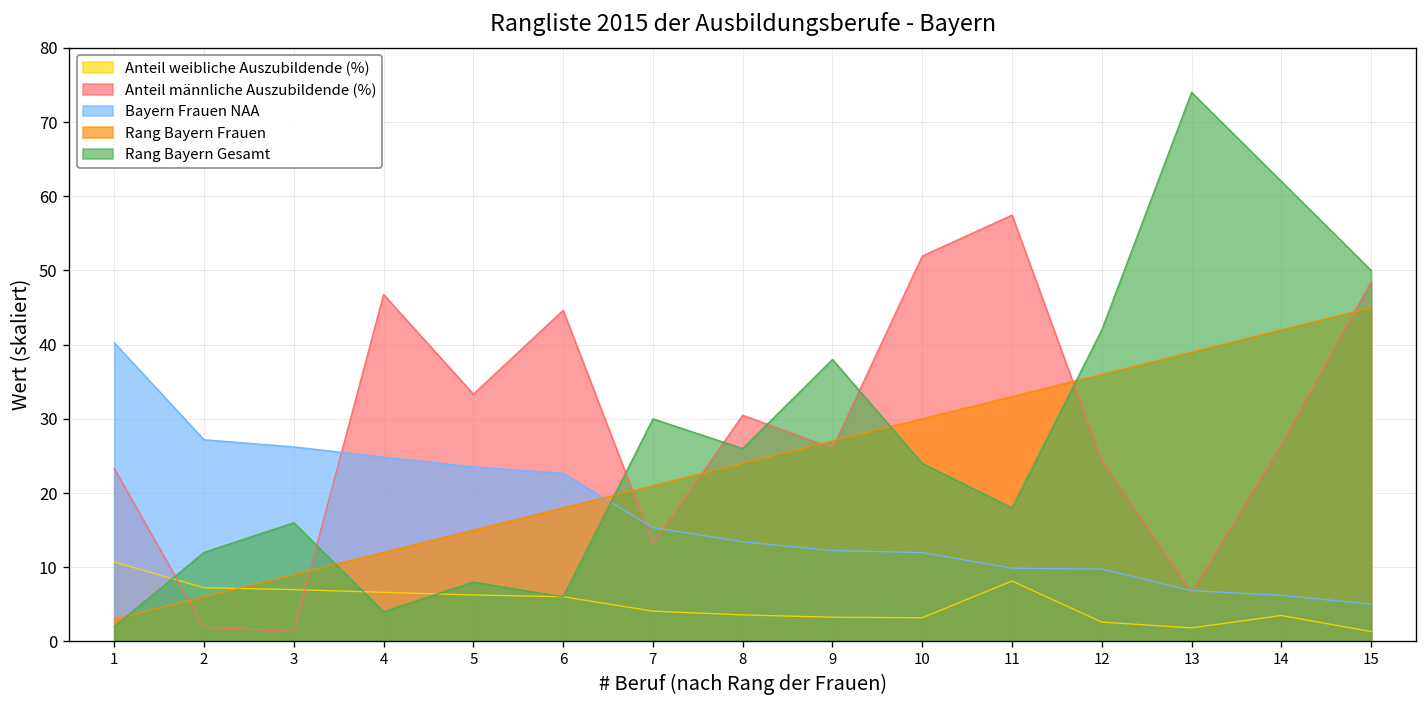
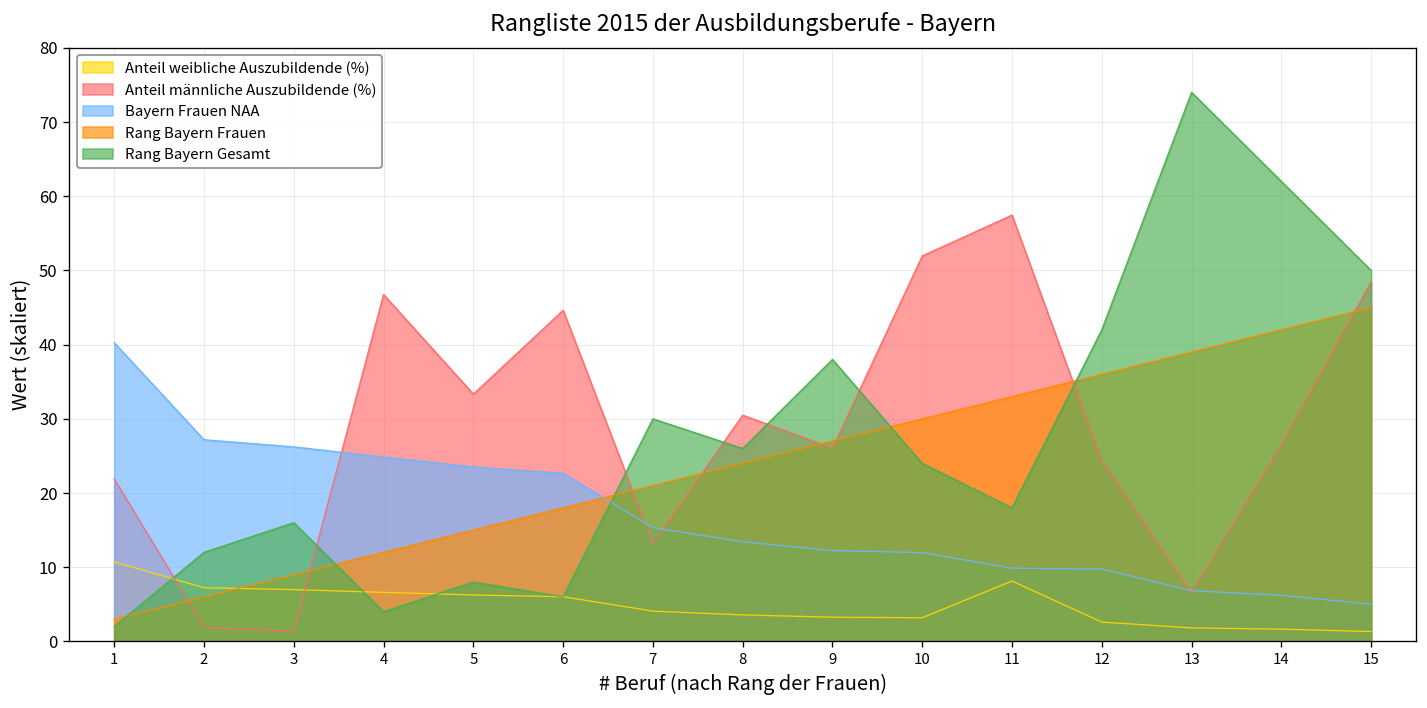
  {
    "Anteil weibliche Auszubildende (%)": {
      "1": 11,
      "2": 7,
      "3": 7,
      "4": 7,
      "5": 6,
      "7": 4,
      "8": 4,
      "9": 3,
      "10": 3,
      "11": 8,
      "12": 3,
      "13": 2,
-     "14": 3,
+     "14": 2,
      "15": 1
    },
    "Anteil männliche Auszubildende (%)": {
-     "1": 23,
+     "1": 22,
      "2": 2,
      "3": 1,
      "4": 47,
      "5": 33,
      "6": 45,
      "7": 13,
      "8": 30,
      "9": 26,
      "10": 52,
      "11": 57,
      "12": 24,
      "14": 27,
      "15": 49
    },
    "Bayern Frauen NAA": {
      "1": 40,
      "2": 27,
      "3": 26,
      "4": 25,
      "5": 24,
      "6": 23,
      "7": 15,
      "8": 13,
      "9": 12,
      "10": 12,
      "11": 10,
      "12": 10,
      "14": 6,
      "15": 5
    },
    "Rang Bayern Frauen": {
      "1": 3,
      "2": 6,
      "3": 9,
      "4": 12,
      "5": 15,
      "6": 18,
      "7": 21,
      "8": 24,
      "9": 27,
      "10": 30,
      "11": 33,
      "12": 36,
      "13": 39,
      "14": 42,
      "15": 45
    },
    "Rang Bayern Gesamt": {
      "1": 2,
      "2": 12,
      "3": 16,
      "4": 4,
      "5": 8,
      "7": 30,
      "8": 26,
      "9": 38,
      "10": 24,
      "11": 18,
      "12": 42,
      "13": 74,
      "14": 62,
      "15": 50
    }
  }
